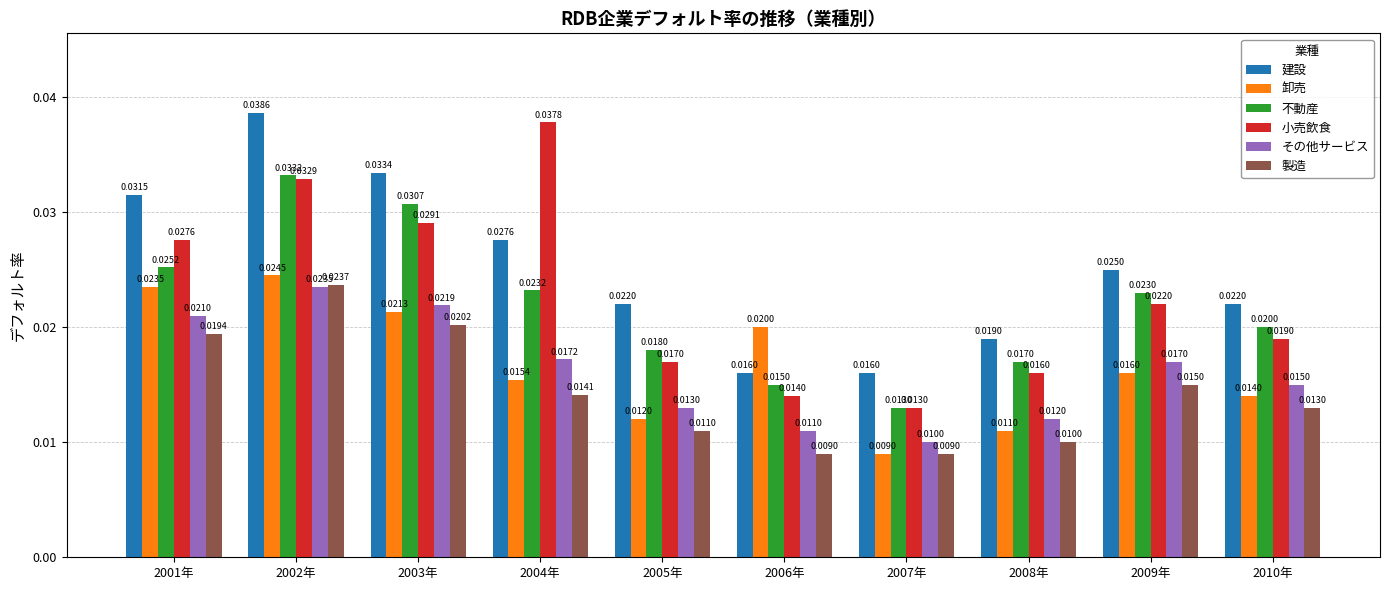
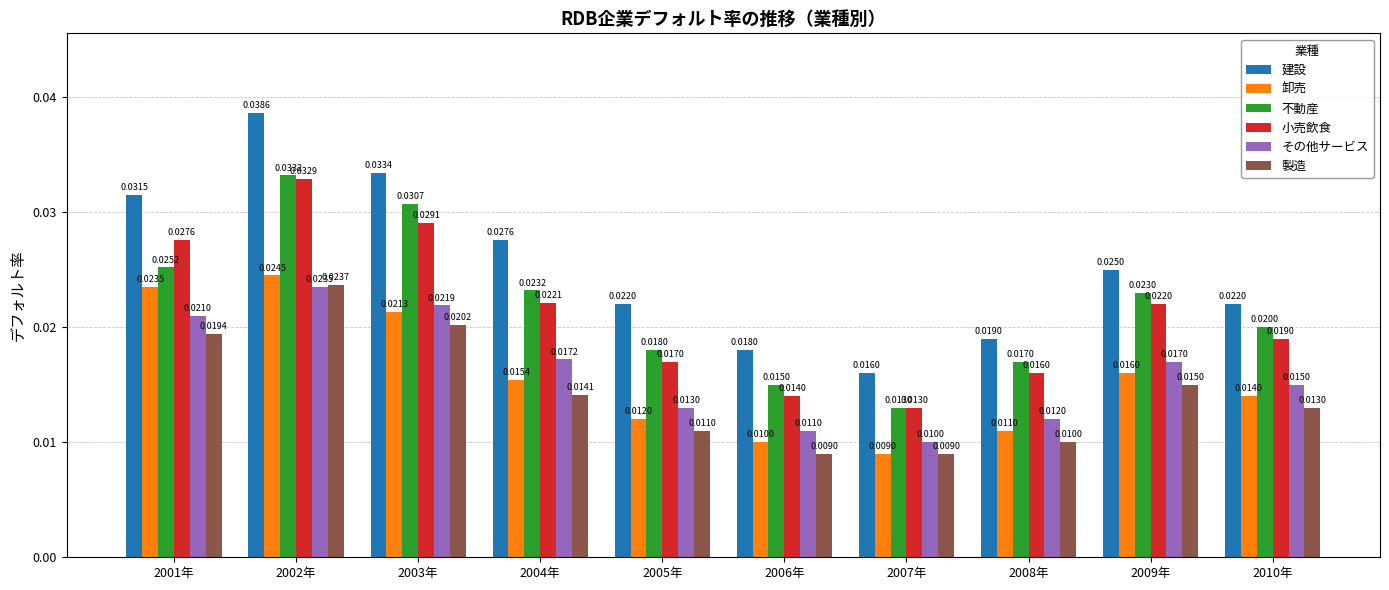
  {
    "建設": {
      "2001年": 0.0315,
      "2002年": 0.0386,
      "2003年": 0.0334,
      "2004年": 0.0276,
      "2005年": 0.0220,
-     "2006年": 0.0160,
+     "2006年": 0.0180,
      "2007年": 0.0160,
      "2008年": 0.0190,
      "2009年": 0.0250,
      "2010年": 0.0220
    },
    "卸売": {
      "2001年": 0.0235,
      "2002年": 0.0245,
      "2003年": 0.0213,
      "2004年": 0.0154,
      "2005年": 0.0120,
-     "2006年": 0.0200,
+     "2006年": 0.0100,
      "2007年": 0.0090,
      "2008年": 0.0110,
      "2009年": 0.0160,
      "2010年": 0.0140
    },
    "不動産": {
      "2001年": 0.0252,
      "2003年": 0.0307,
      "2004年": 0.0232,
      "2005年": 0.0180,
      "2006年": 0.0150,
      "2008年": 0.0170,
      "2009年": 0.0230,
      "2010年": 0.0200
    },
    "小売飲食": {
      "2001年": 0.0276,
      "2003年": 0.0291,
-     "2004年": 0.0378,
+     "2004年": 0.0221,
      "2005年": 0.0170,
      "2006年": 0.0140,
      "2008年": 0.0160,
      "2009年": 0.0220,
      "2010年": 0.0190
    },
    "その他サービス": {
      "2001年": 0.0210,
      "2003年": 0.0219,
      "2004年": 0.0172,
      "2005年": 0.0130,
      "2006年": 0.0110,
      "2007年": 0.0100,
      "2008年": 0.0120,
      "2009年": 0.0170,
      "2010年": 0.0150
    },
    "製造": {
      "2001年": 0.0194,
      "2003年": 0.0202,
      "2004年": 0.0141,
      "2005年": 0.0110,
      "2006年": 0.0090,
      "2007年": 0.0090,
      "2008年": 0.0100,
      "2009年": 0.0150,
      "2010年": 0.0130
    }
  }
